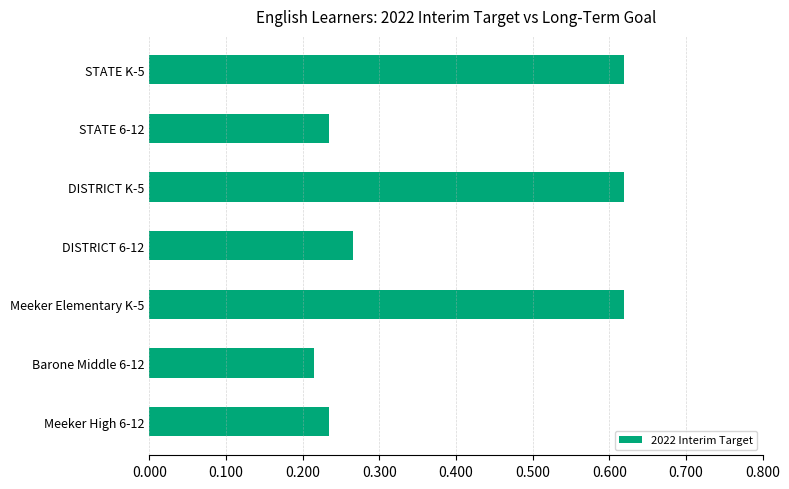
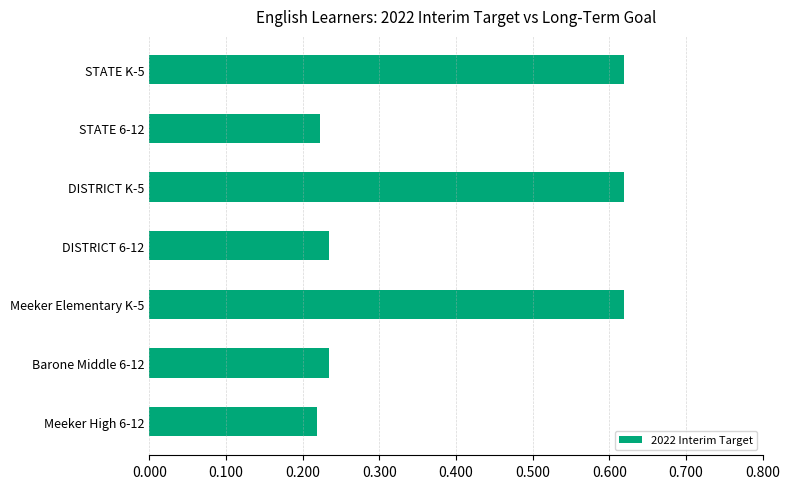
  {
    "STATE K-5": 0.62,
-   "STATE 6-12": 0.23,
+   "STATE 6-12": 0.22,
    "DISTRICT K-5": 0.62,
-   "DISTRICT 6-12": 0.27,
+   "DISTRICT 6-12": 0.23,
    "Meeker Elementary K-5": 0.62,
-   "Barone Middle 6-12": 0.22,
-   "Meeker High 6-12": 0.23
+   "Barone Middle 6-12": 0.23,
+   "Meeker High 6-12": 0.22
  }
